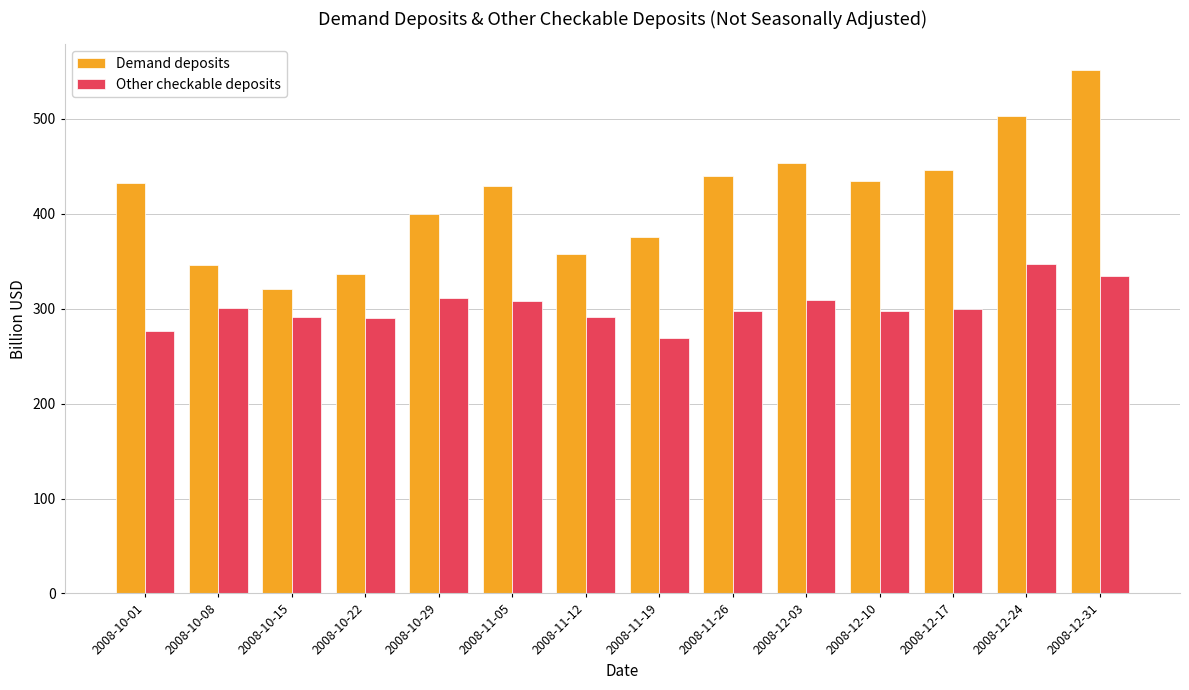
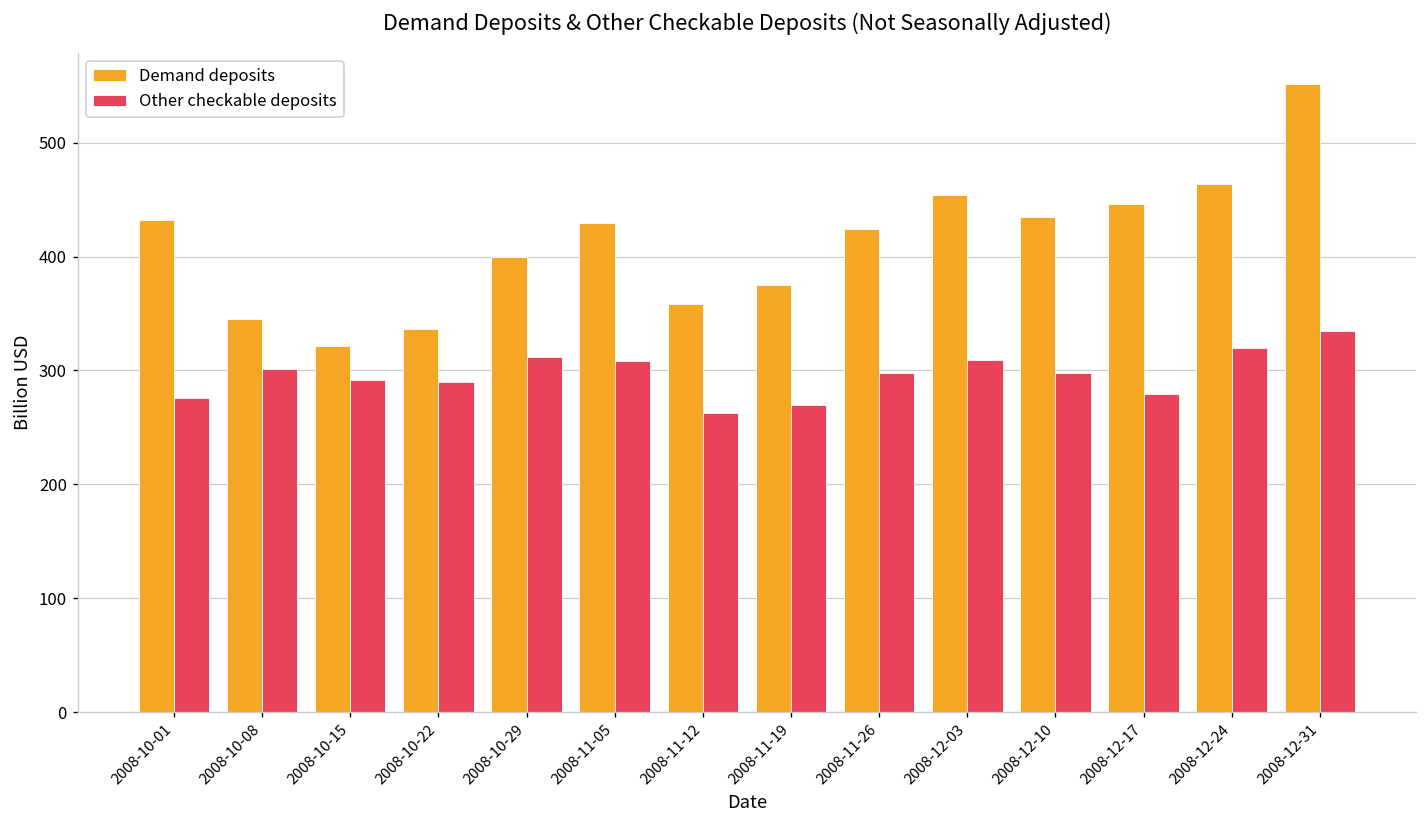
  {
    "Demand deposits": {
      "2008-10-01": 430,
      "2008-10-08": 350,
      "2008-10-15": 320,
      "2008-10-22": 340,
      "2008-10-29": 400,
      "2008-11-05": 430,
      "2008-11-12": 360,
      "2008-11-19": 380,
-     "2008-11-26": 440,
+     "2008-11-26": 420,
      "2008-12-03": 450,
      "2008-12-10": 430,
      "2008-12-17": 450,
-     "2008-12-24": 500,
+     "2008-12-24": 460,
      "2008-12-31": 550
    },
    "Other checkable deposits": {
      "2008-10-01": 280,
      "2008-10-08": 300,
      "2008-10-15": 290,
      "2008-10-22": 290,
      "2008-10-29": 310,
      "2008-11-05": 310,
-     "2008-11-12": 290,
+     "2008-11-12": 260,
      "2008-11-19": 270,
      "2008-11-26": 300,
      "2008-12-03": 310,
      "2008-12-10": 300,
-     "2008-12-17": 300,
-     "2008-12-24": 350,
+     "2008-12-17": 280,
+     "2008-12-24": 320,
      "2008-12-31": 330
    }
  }
